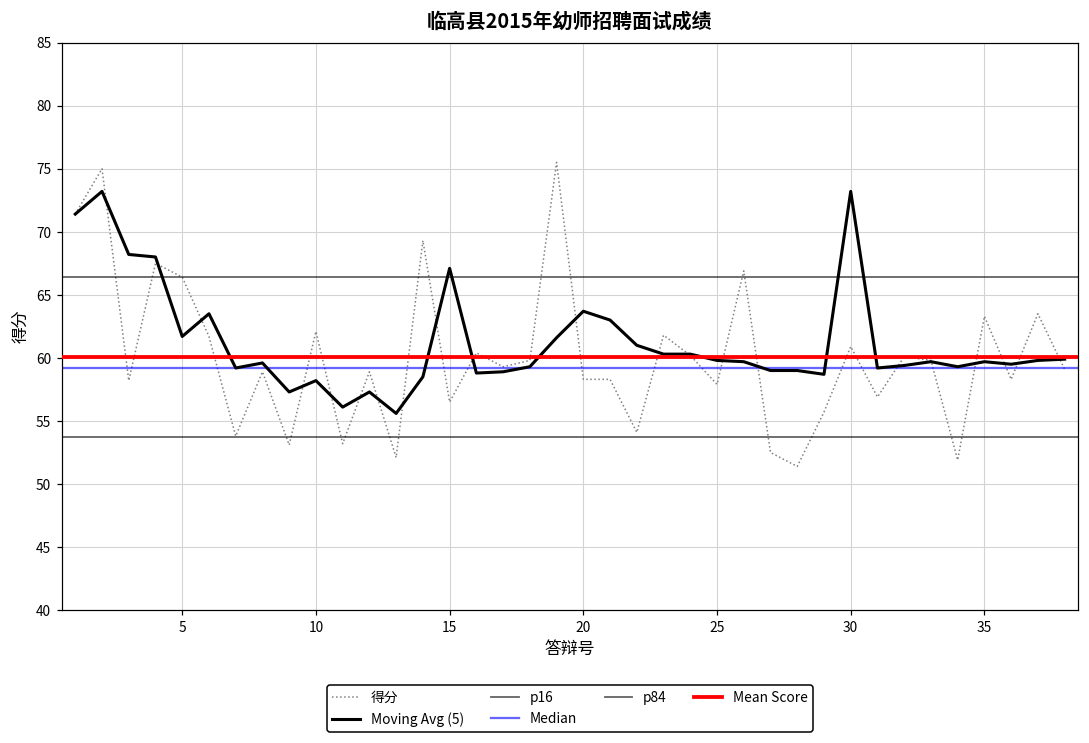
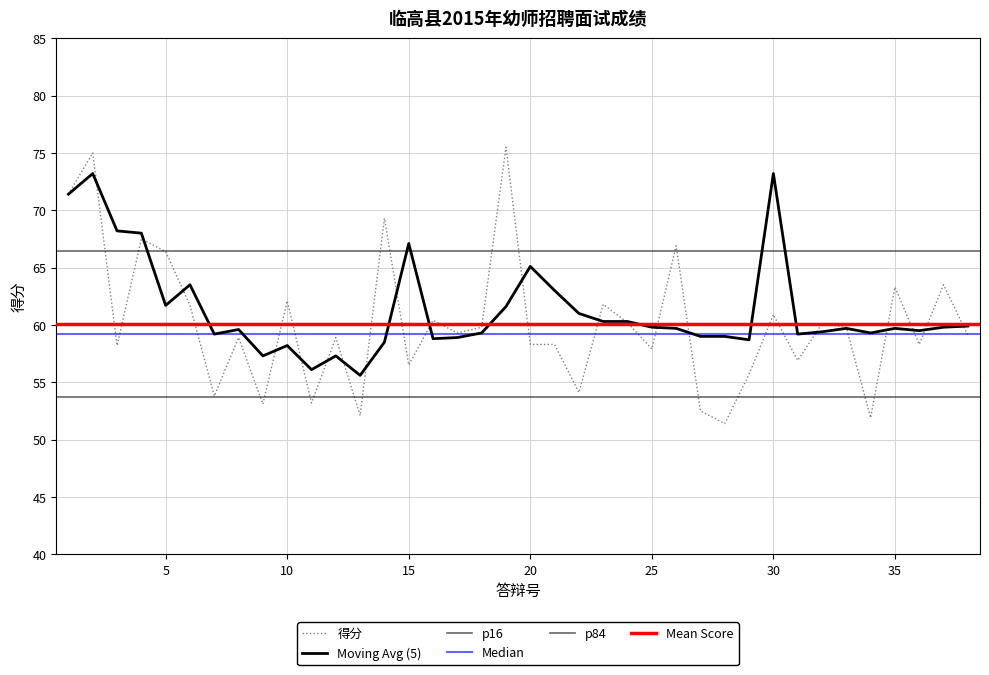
  {
    "得分": {
      "5": 66.4,
      "10": 62.1,
      "15": 56.5,
      "20": 58.3,
      "25": 57.9,
      "30": 60.9,
      "35": 63.3
    },
    "Moving Avg (5)": {
      "5": 61.7,
      "10": 58.2,
      "15": 67.1,
-     "20": 63.7,
+     "20": 65.1,
      "25": 59.8,
      "30": 73.2,
      "35": 59.7
    }
  }
